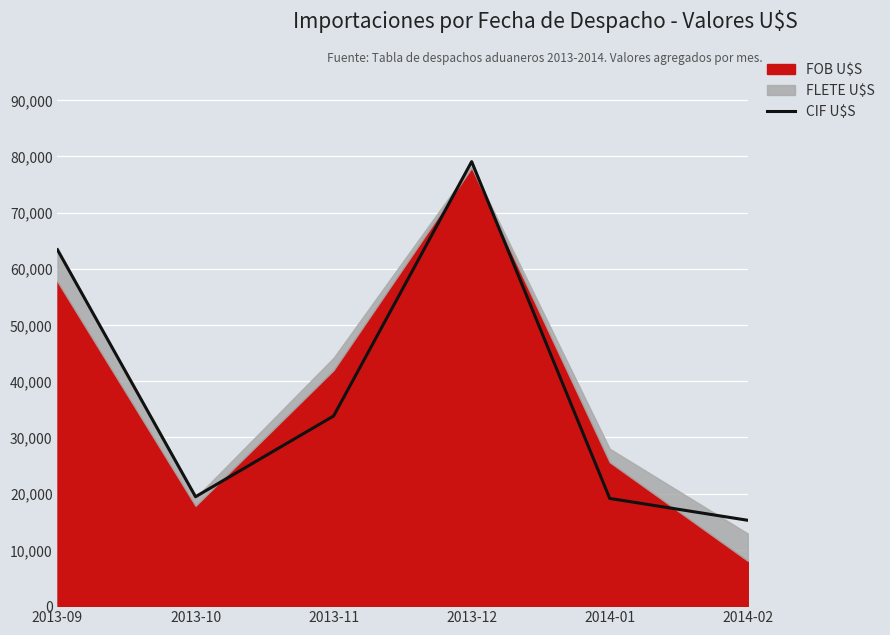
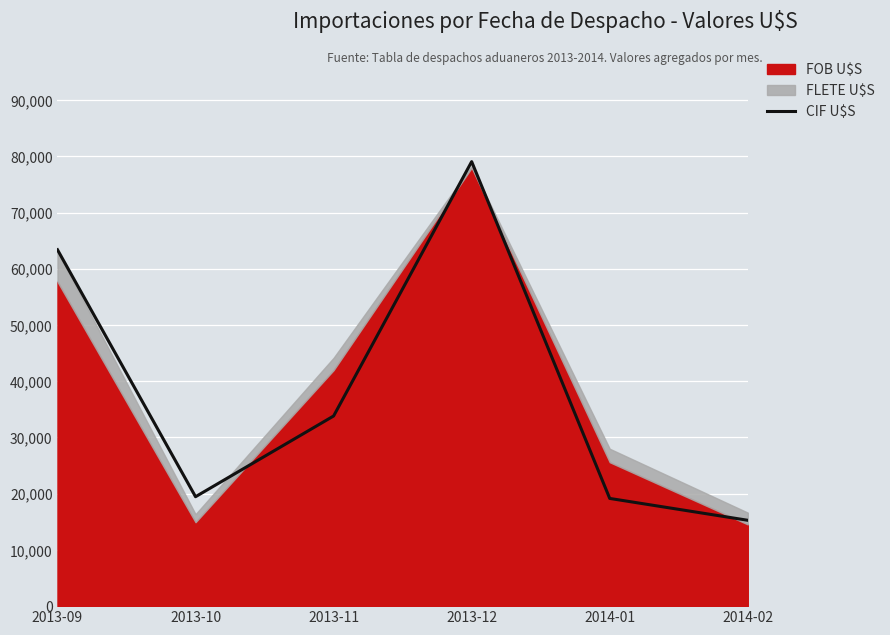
  {
    "FOB U$S": {
      "2013-09": "58,000",
-     "2013-10": "18,000",
+     "2013-10": "15,000",
      "2013-11": "42,000",
      "2014-01": "26,000",
-     "2014-02": "8,000"
+     "2014-02": "15,000"
    },
    "CIF U$S": {
      "2013-11": "34,000",
      "2013-12": "79,000",
      "2014-01": "19,000",
      "2014-02": "15,000"
    },
    "FLETE U$S": {
      "2013-11": "2,000",
      "2014-01": "2,000",
-     "2014-02": "5,000"
+     "2014-02": "2,000"
    }
  }
